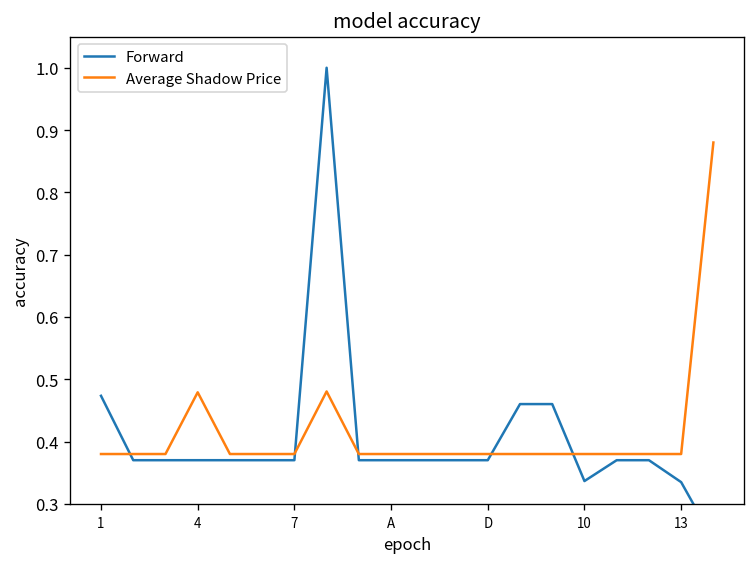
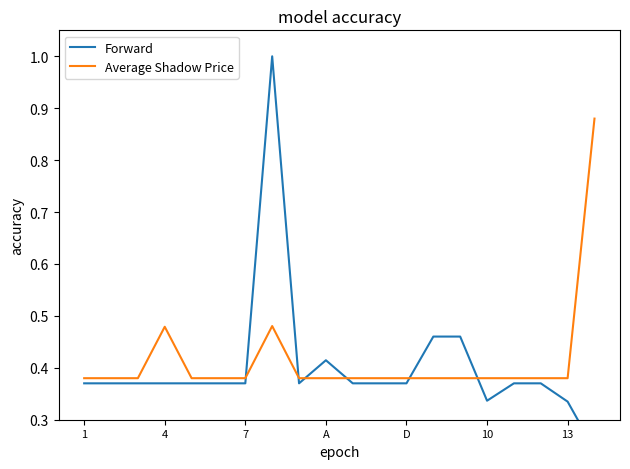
  {
    "Forward": {
-     "1": 0.47,
+     "1": 0.37,
      "4": 0.37,
      "7": 0.37,
-     "A": 0.37,
+     "A": 0.41,
      "D": 0.37,
      "10": 0.34,
      "13": 0.33
    },
    "Average Shadow Price": {
      "1": 0.38,
      "4": 0.48,
      "7": 0.38,
      "A": 0.38,
      "D": 0.38,
      "10": 0.38,
      "13": 0.38
    }
  }
